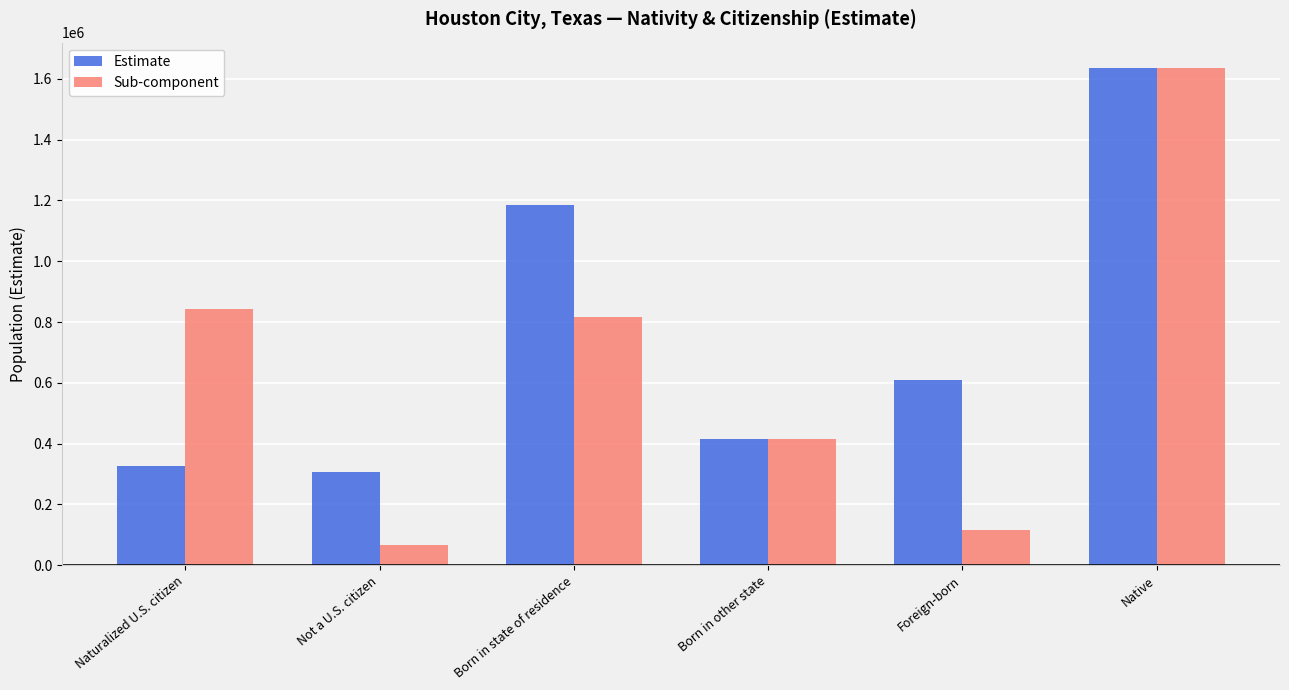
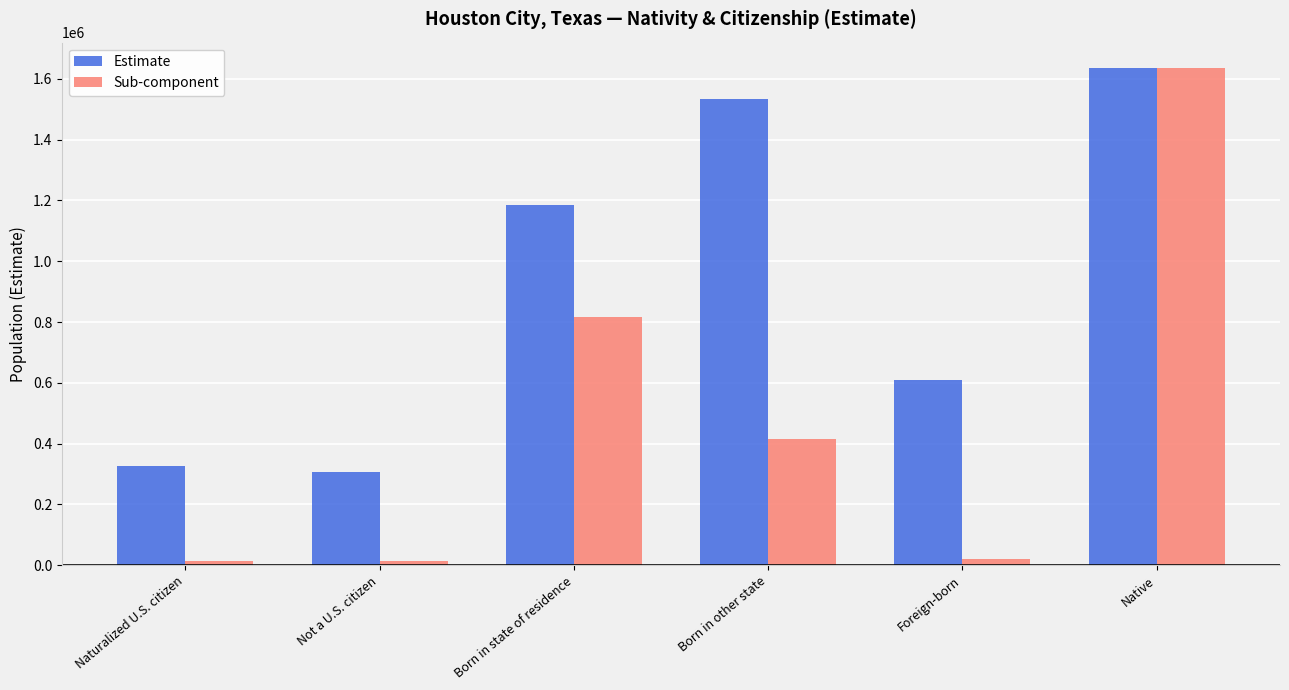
  {
    "Estimate": {
      "Naturalized U.S. citizen": 320000,
      "Not a U.S. citizen": 310000,
      "Born in state of residence": 1180000,
-     "Born in other state": 420000,
+     "Born in other state": 1530000,
      "Foreign-born": 610000,
      "Native": 1640000
    },
    "Sub-component": {
-     "Naturalized U.S. citizen": 840000,
-     "Not a U.S. citizen": 70000,
+     "Naturalized U.S. citizen": 10000,
+     "Not a U.S. citizen": 10000,
      "Born in state of residence": 820000,
      "Born in other state": 420000,
-     "Foreign-born": 120000,
+     "Foreign-born": 20000,
      "Native": 1640000
    }
  }
